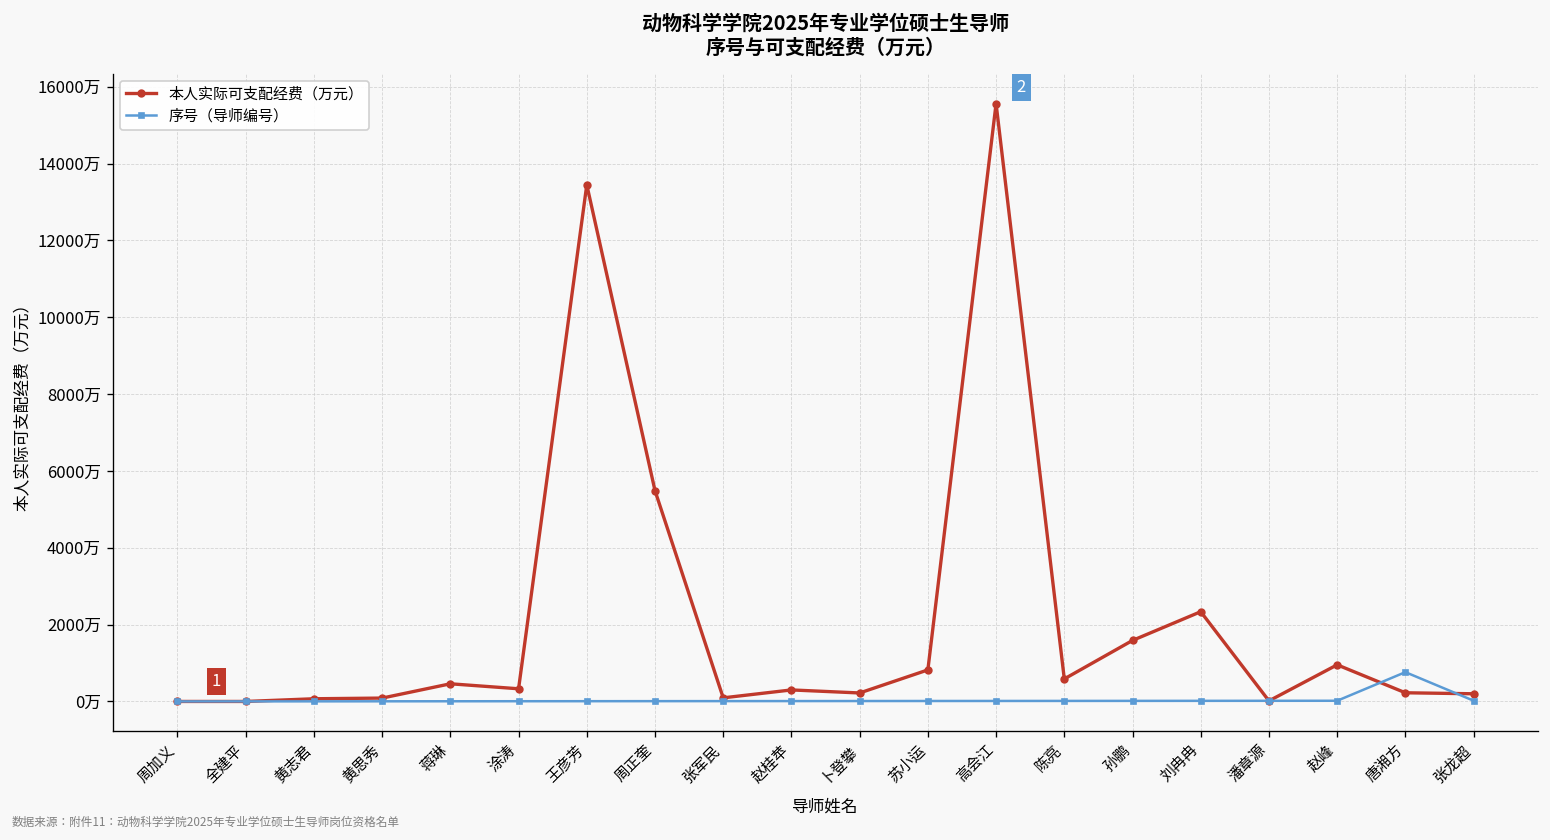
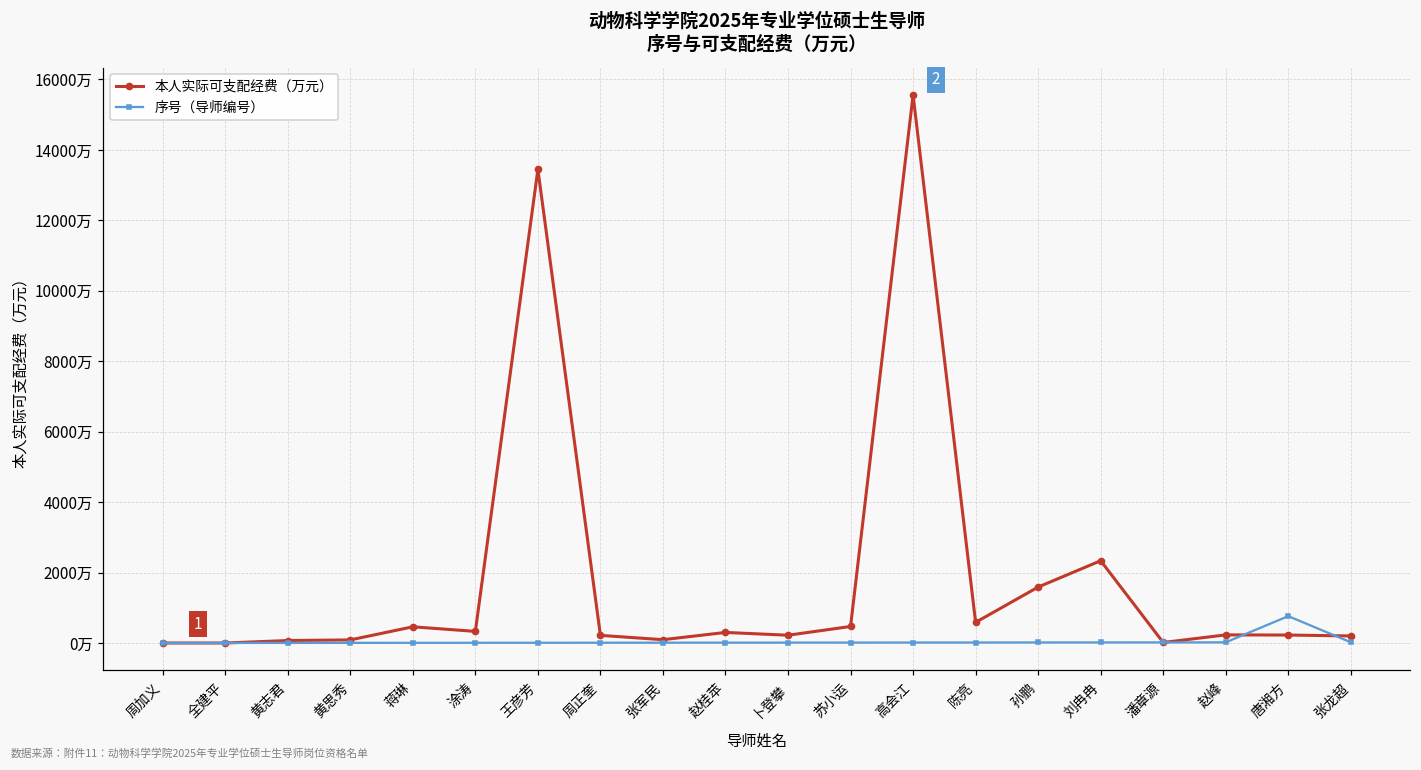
  {
    "本人实际可支配经费（万元）": {
      "黄思秀": "100万",
      "蒋琳": "500万",
      "涂涛": "300万",
      "王彦芳": "13400万",
-     "周正奎": "5500万",
+     "周正奎": "200万",
      "张军民": "100万",
      "赵桂苹": "300万",
      "卜登攀": "200万",
-     "苏小运": "800万",
+     "苏小运": "500万",
      "陈亮": "600万",
      "孙鹏": "1600万",
      "刘冉冉": "2300万",
-     "赵峰": "1000万",
+     "赵峰": "200万",
      "唐湘方": "200万",
      "张龙超": "200万"
    },
    "序号（导师编号）": {
      "黄思秀": "0万",
      "蒋琳": "0万",
      "涂涛": "0万",
      "王彦芳": "0万",
      "周正奎": "0万",
      "张军民": "0万",
      "赵桂苹": "0万",
      "卜登攀": "0万",
      "苏小运": "0万",
      "高会江": "0万",
      "陈亮": "0万",
      "孙鹏": "0万",
      "刘冉冉": "0万",
      "赵峰": "0万",
      "唐湘方": "800万",
      "张龙超": "0万"
    }
  }
